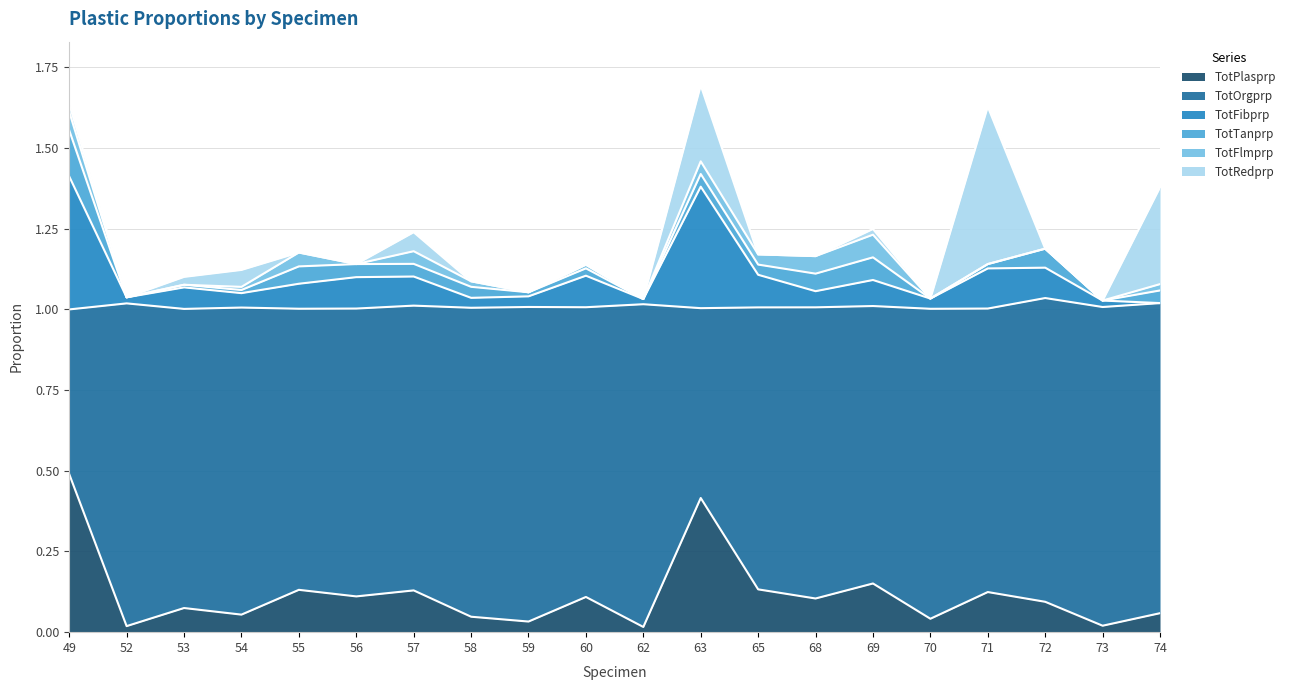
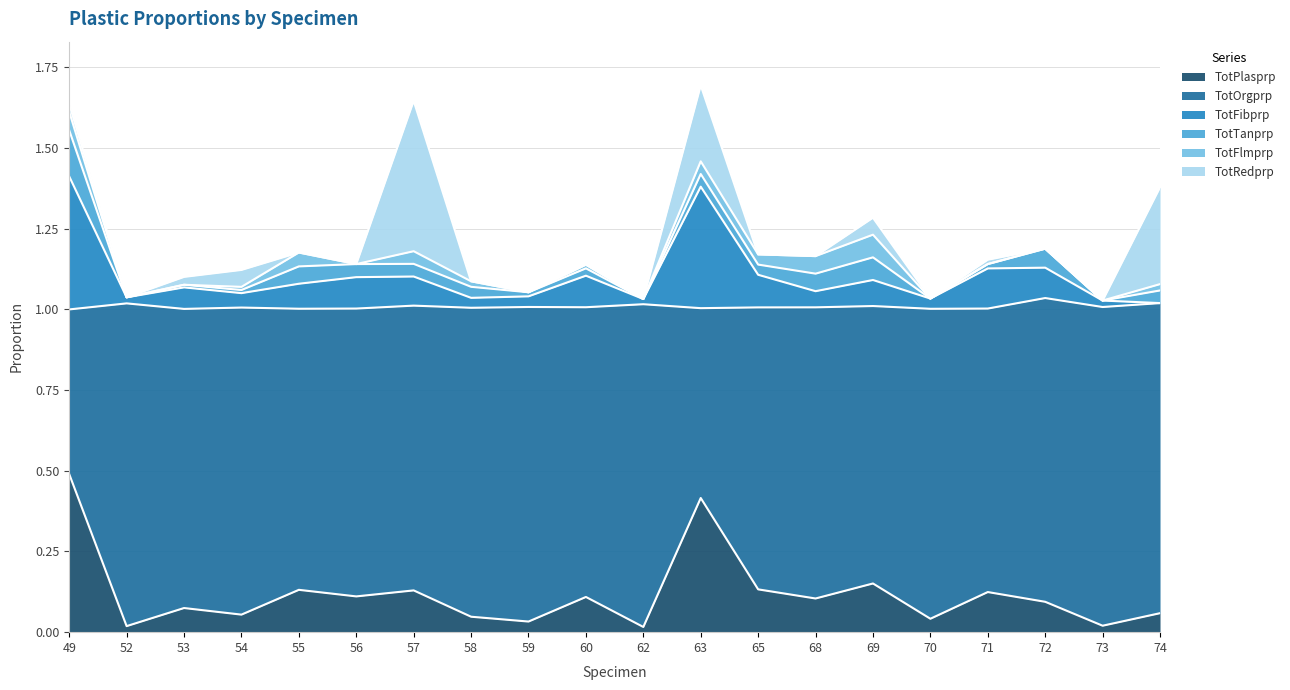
  {
    "TotRedprp": {
      "49": 0.02,
      "53": 0.02,
      "54": 0.05,
-     "57": 0.06,
+     "57": 0.47,
      "63": 0.24,
-     "69": 0.02,
-     "71": 0.49,
+     "69": 0.05,
+     "71": 0.01,
      "74": 0.30
    }
  }
